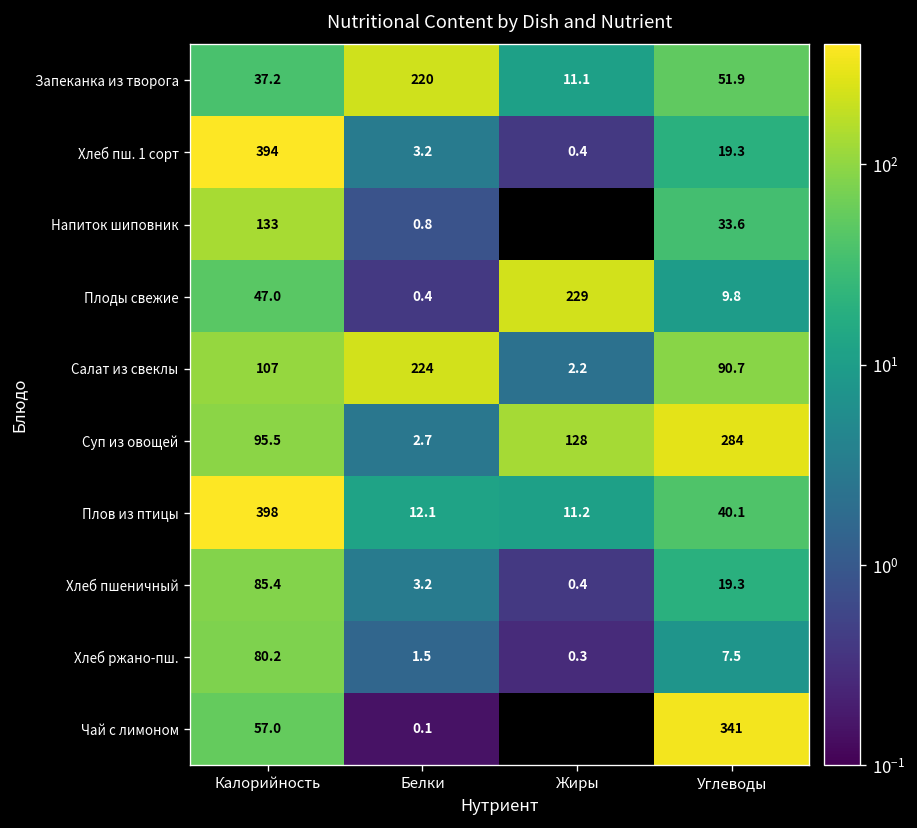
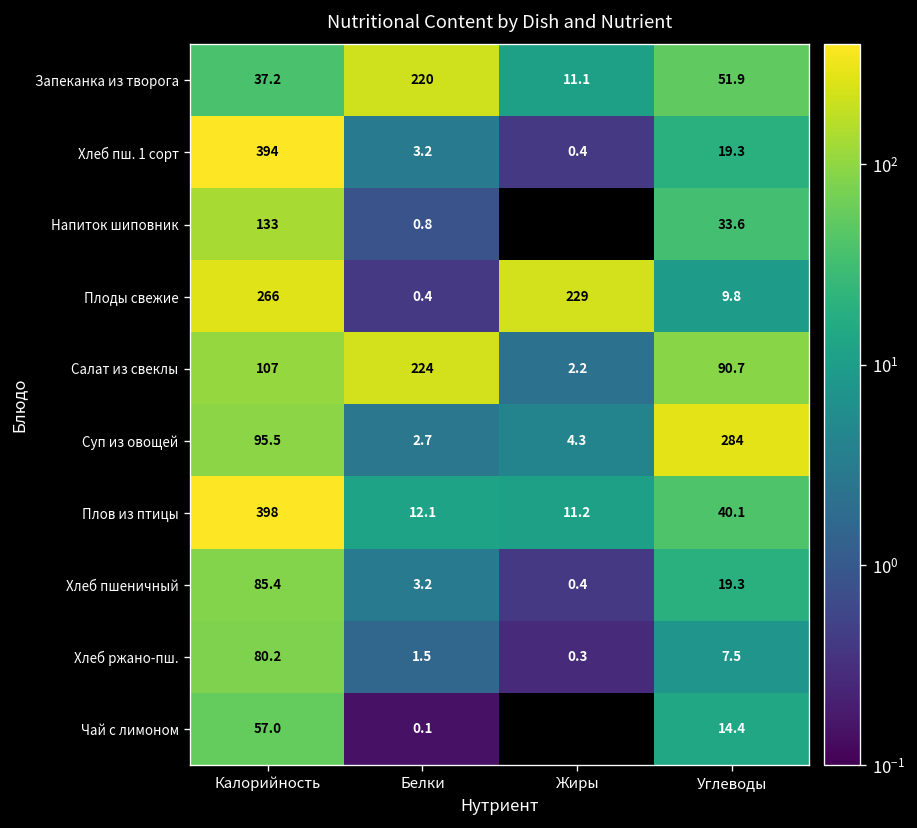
  {
    "Запеканка из творога": {
      "Калорийность": 37.2,
      "Белки": 220,
      "Жиры": 11.1,
      "Углеводы": 51.9
    },
    "Хлеб пш. 1 сорт": {
      "Калорийность": 394,
      "Белки": 3.2,
      "Жиры": 0.4,
      "Углеводы": 19.3
    },
    "Напиток шиповник": {
      "Калорийность": 133,
      "Белки": 0.8,
      "Углеводы": 33.6
    },
    "Плоды свежие": {
-     "Калорийность": 47.0,
+     "Калорийность": 266,
      "Белки": 0.4,
      "Жиры": 229,
      "Углеводы": 9.8
    },
    "Салат из свеклы": {
      "Калорийность": 107,
      "Белки": 224,
      "Жиры": 2.2,
      "Углеводы": 90.7
    },
    "Суп из овощей": {
      "Калорийность": 95.5,
      "Белки": 2.7,
-     "Жиры": 128,
+     "Жиры": 4.3,
      "Углеводы": 284
    },
    "Плов из птицы": {
      "Калорийность": 398,
      "Белки": 12.1,
      "Жиры": 11.2,
      "Углеводы": 40.1
    },
    "Хлеб пшеничный": {
      "Калорийность": 85.4,
      "Белки": 3.2,
      "Жиры": 0.4,
      "Углеводы": 19.3
    },
    "Хлеб ржано-пш.": {
      "Калорийность": 80.2,
      "Белки": 1.5,
      "Жиры": 0.3,
      "Углеводы": 7.5
    },
    "Чай с лимоном": {
      "Калорийность": 57.0,
      "Белки": 0.1,
-     "Углеводы": 341
+     "Углеводы": 14.4
    }
  }
